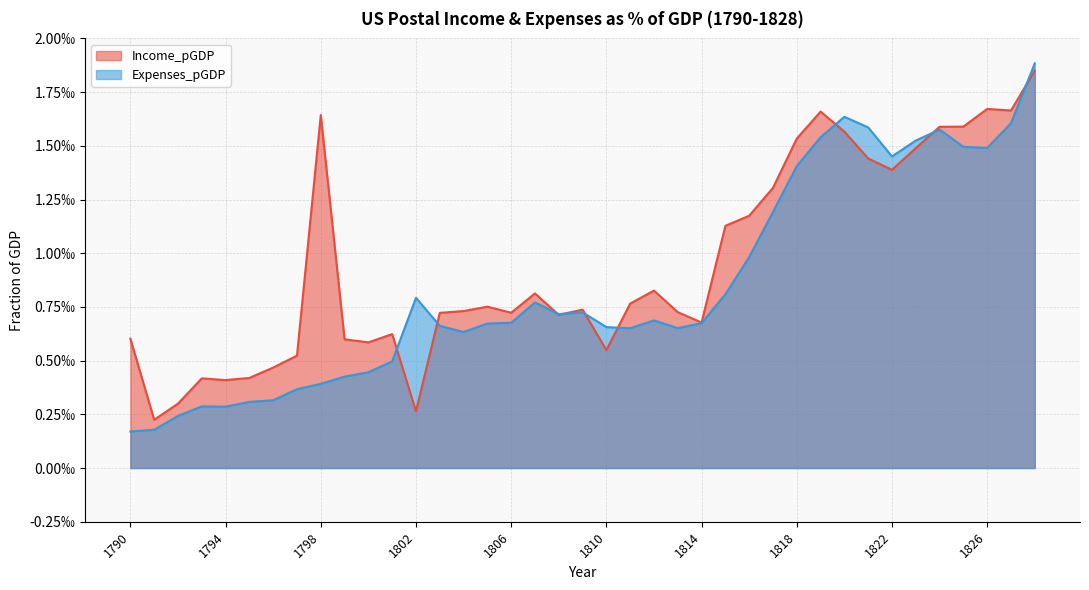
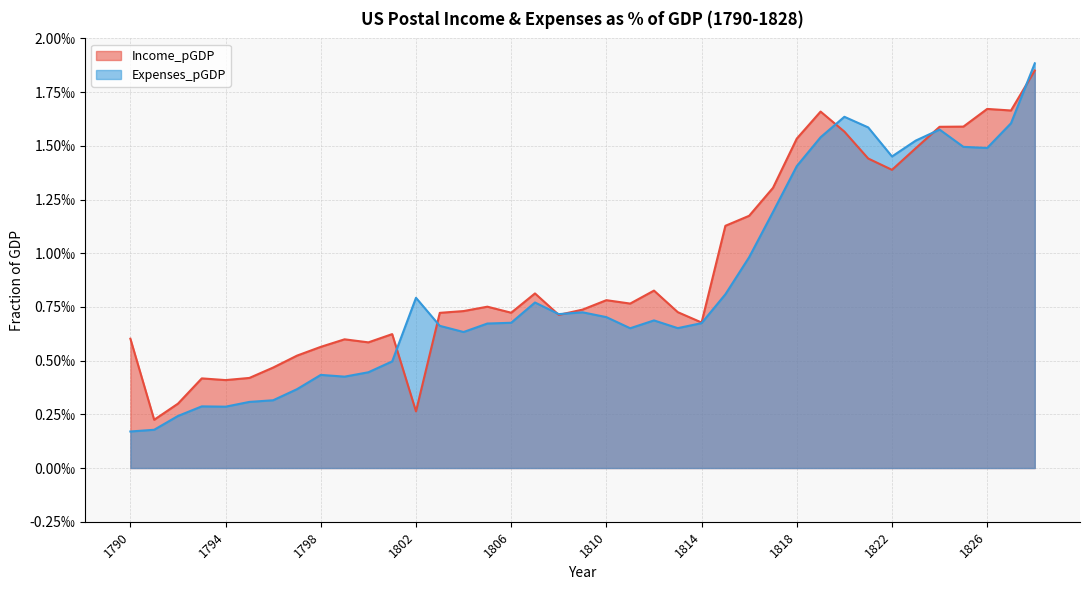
  {
    "Income_pGDP": {
      "1790": "0.60‰",
      "1794": "0.41‰",
-     "1798": "1.64‰",
+     "1798": "0.56‰",
      "1802": "0.26‰",
      "1806": "0.72‰",
-     "1810": "0.55‰",
+     "1810": "0.78‰",
      "1818": "1.53‰",
      "1822": "1.39‰",
      "1826": "1.67‰"
    },
    "Expenses_pGDP": {
      "1790": "0.17‰",
      "1794": "0.29‰",
-     "1798": "0.39‰",
+     "1798": "0.43‰",
      "1802": "0.79‰",
      "1806": "0.68‰",
-     "1810": "0.66‰",
+     "1810": "0.70‰",
      "1818": "1.41‰",
      "1822": "1.45‰",
      "1826": "1.49‰"
    }
  }
